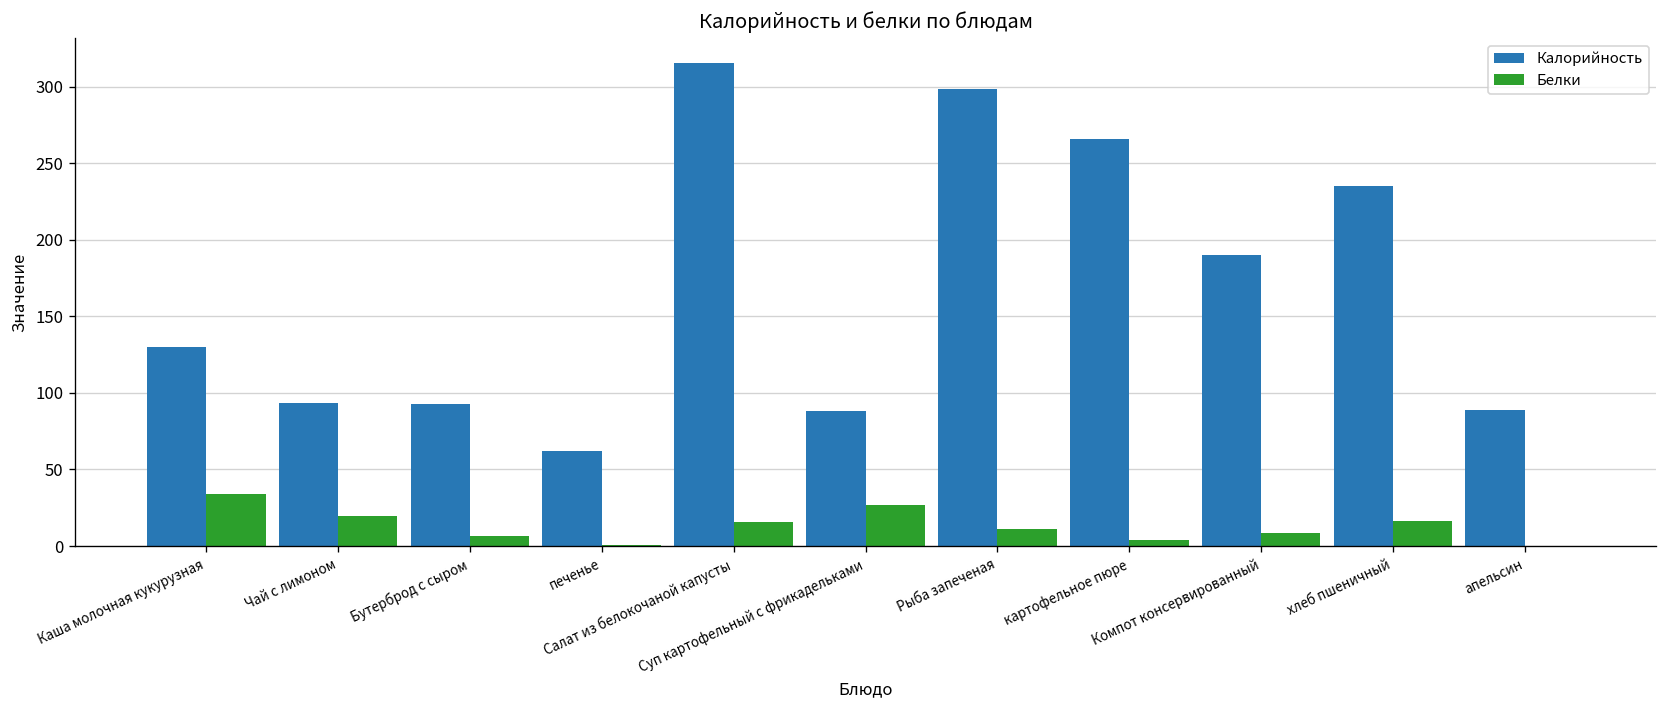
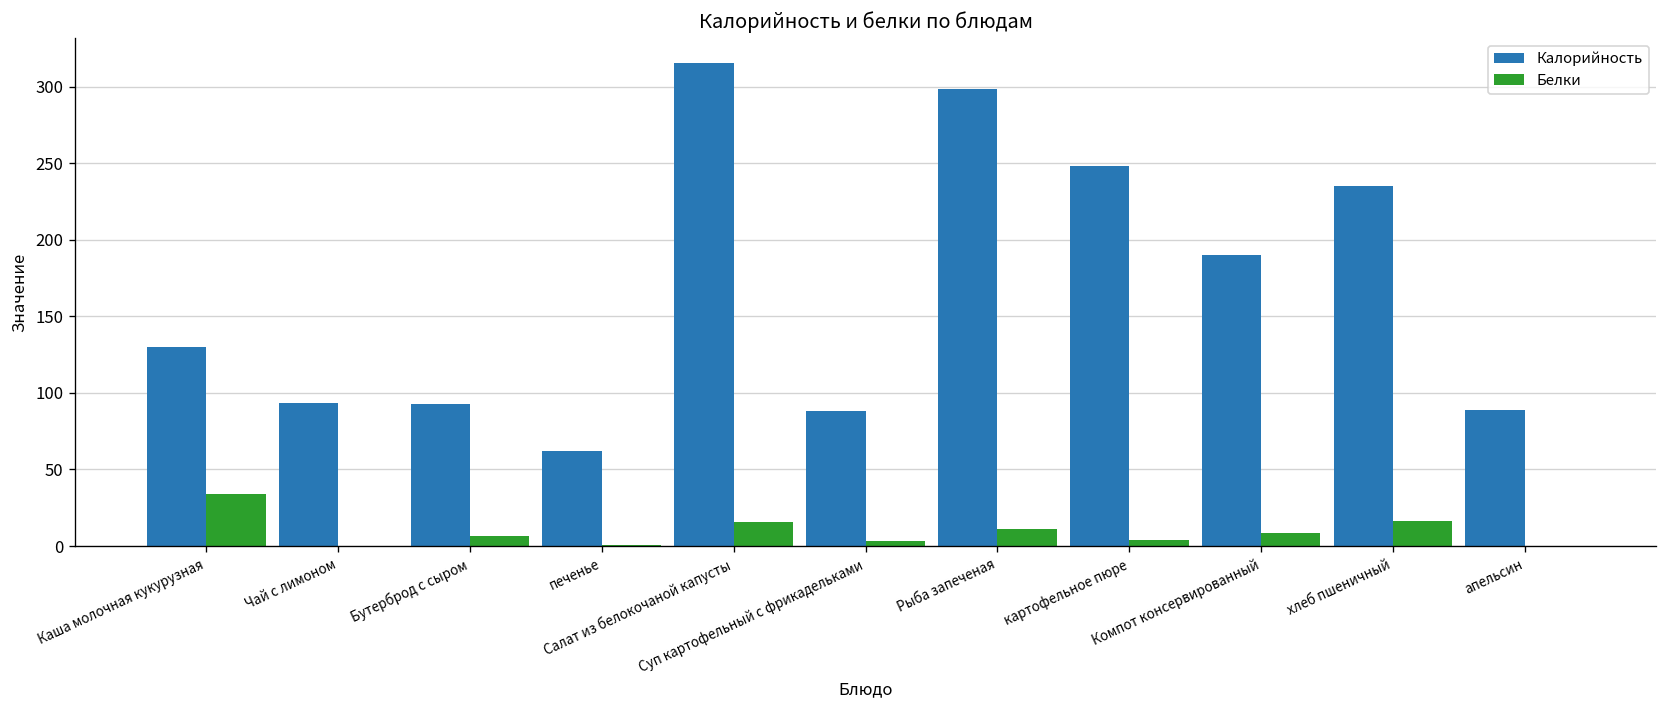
  {
    "Калорийность": {
      "Каша молочная кукурузная": 130,
      "Чай с лимоном": 94,
      "Бутерброд с сыром": 93,
      "печенье": 62,
      "Салат из белокочаной капусты": 316,
      "Суп картофельный с фрикадельками": 88,
      "Рыба запеченая": 298,
-     "картофельное пюре": 266,
+     "картофельное пюре": 248,
      "Компот консервированный": 190,
      "хлеб пшеничный": 235,
      "апельсин": 89
    },
    "Белки": {
      "Каша молочная кукурузная": 34,
-     "Чай с лимоном": 20,
+     "Чай с лимоном": 0,
      "Бутерброд с сыром": 6,
      "Салат из белокочаной капусты": 16,
-     "Суп картофельный с фрикадельками": 27,
+     "Суп картофельный с фрикадельками": 3,
      "Рыба запеченая": 11,
      "картофельное пюре": 4,
      "Компот консервированный": 9,
      "хлеб пшеничный": 16
    }
  }
